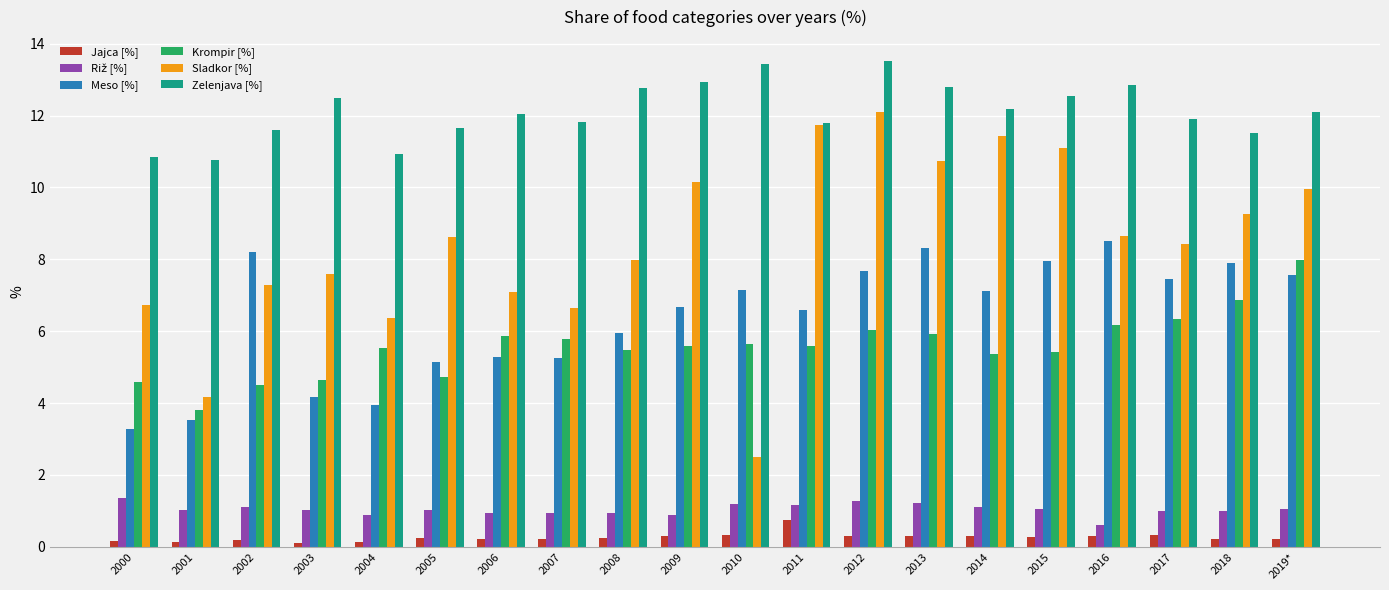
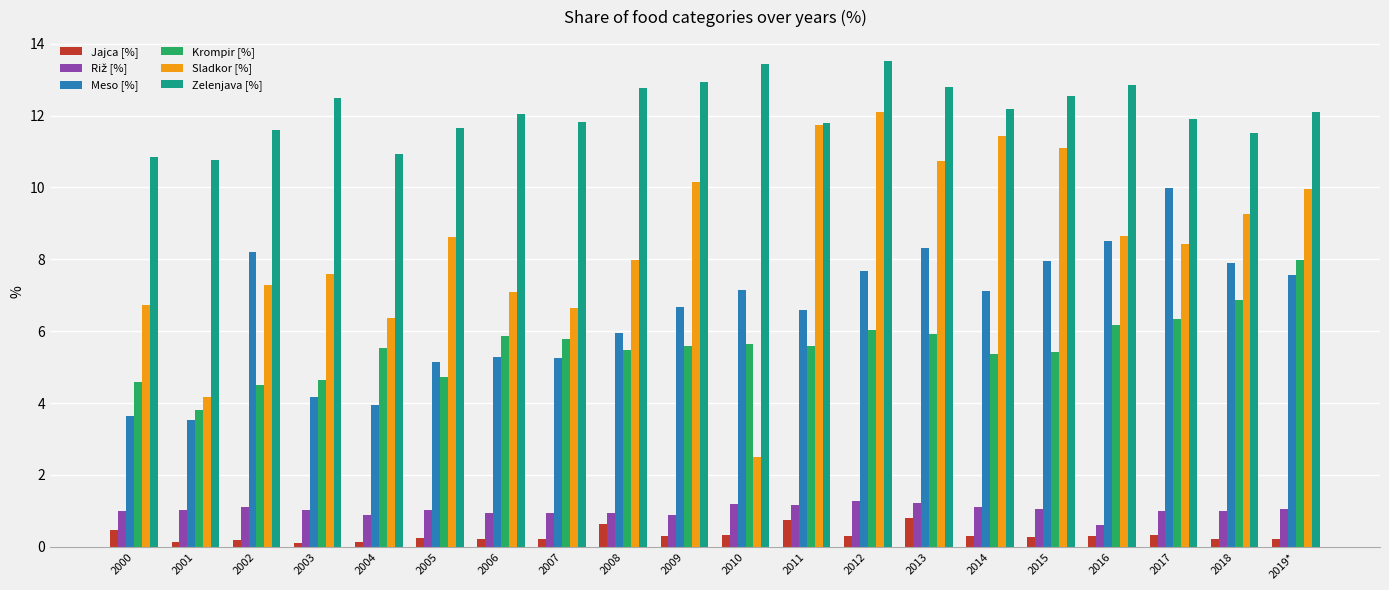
  {
    "Jajca [%]": {
-     "2000": 0.2,
+     "2000": 0.5,
      "2001": 0.1,
      "2002": 0.2,
      "2003": 0.1,
      "2004": 0.1,
      "2005": 0.2,
      "2006": 0.2,
      "2007": 0.2,
-     "2008": 0.3,
+     "2008": 0.6,
      "2009": 0.3,
      "2010": 0.3,
      "2011": 0.7,
      "2012": 0.3,
-     "2013": 0.3,
+     "2013": 0.8,
      "2014": 0.3,
      "2015": 0.3,
      "2016": 0.3,
      "2017": 0.3,
      "2018": 0.2,
      "2019*": 0.2
    },
    "Riž [%]": {
-     "2000": 1.4,
+     "2000": 1.0,
      "2001": 1.0,
      "2002": 1.1,
      "2003": 1.0,
      "2004": 0.9,
      "2005": 1.0,
      "2006": 0.9,
      "2007": 0.9,
      "2008": 0.9,
      "2009": 0.9,
      "2010": 1.2,
      "2011": 1.2,
      "2012": 1.3,
      "2013": 1.2,
      "2014": 1.1,
      "2015": 1.1,
      "2016": 0.6,
      "2017": 1.0,
      "2018": 1.0,
      "2019*": 1.1
    },
    "Meso [%]": {
-     "2000": 3.3,
+     "2000": 3.6,
      "2001": 3.5,
      "2002": 8.2,
      "2003": 4.2,
      "2004": 3.9,
      "2005": 5.1,
      "2006": 5.3,
      "2007": 5.3,
      "2008": 6.0,
      "2009": 6.7,
      "2010": 7.2,
      "2011": 6.6,
      "2012": 7.7,
      "2013": 8.3,
      "2014": 7.1,
      "2015": 7.9,
      "2016": 8.5,
-     "2017": 7.4,
+     "2017": 10.0,
      "2018": 7.9,
      "2019*": 7.6
    },
    "Sladkor [%]": {
      "2000": 6.7,
      "2001": 4.2,
      "2002": 7.3,
      "2003": 7.6,
      "2004": 6.4,
      "2005": 8.6,
      "2006": 7.1,
      "2007": 6.6,
      "2008": 8.0,
      "2009": 10.2,
      "2010": 2.5,
      "2011": 11.7,
      "2012": 12.1,
      "2013": 10.7,
      "2014": 11.4,
      "2015": 11.1,
      "2016": 8.6,
      "2017": 8.4,
      "2018": 9.3,
      "2019*": 10.0
    }
  }
